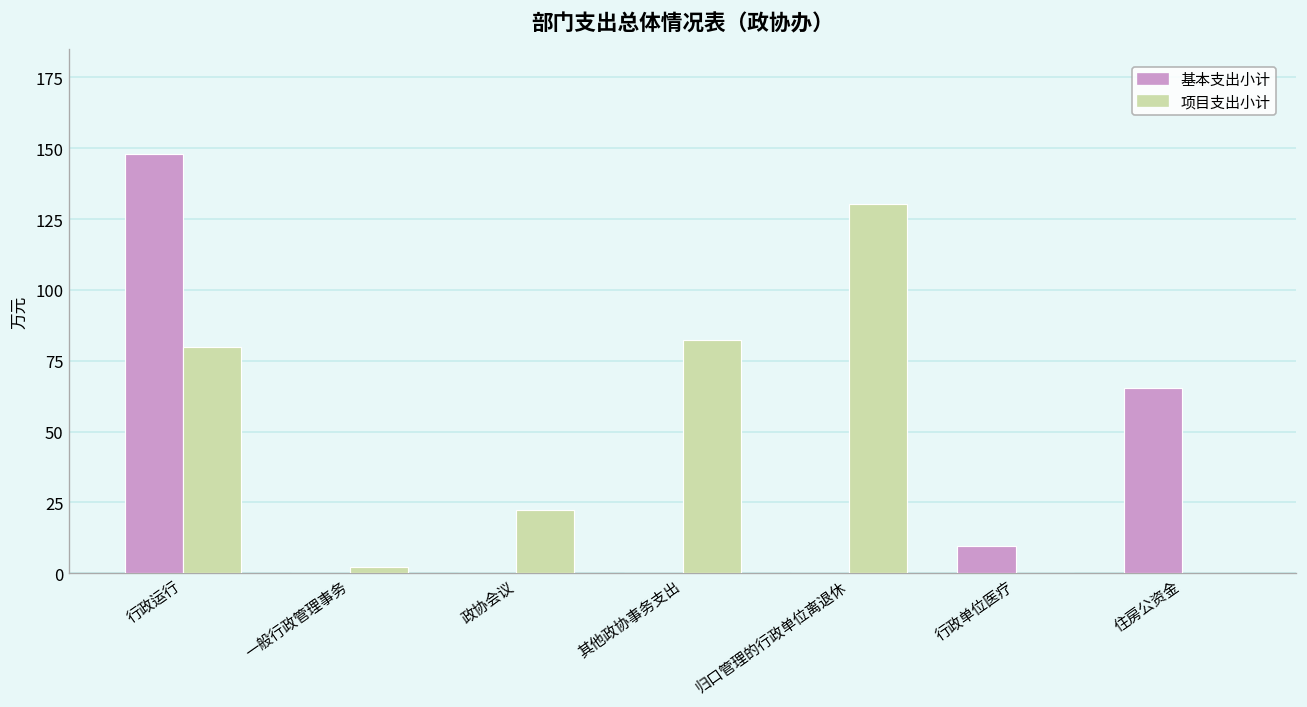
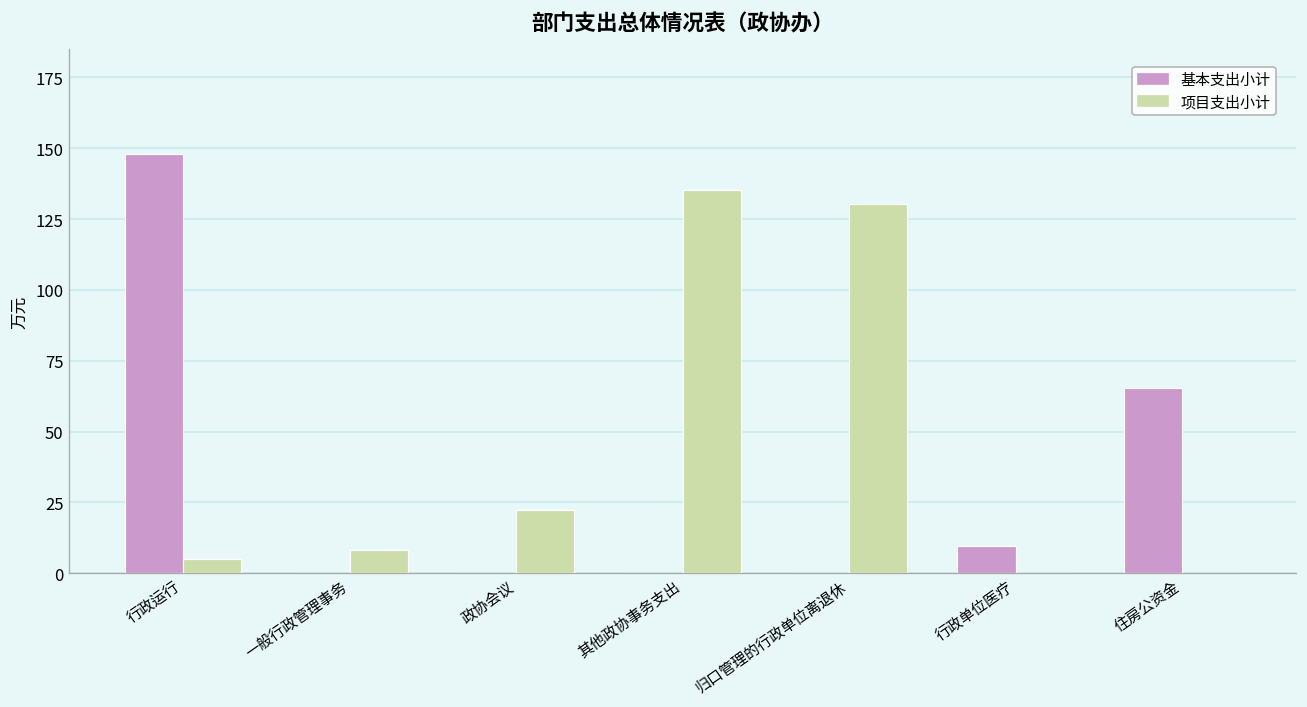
  {
    "基本支出小计": {
      "行政运行": 148,
      "一般行政管理事务": 0,
      "政协会议": 0,
      "其他政协事务支出": 0,
      "归口管理的行政单位离退休": 0,
      "行政单位医疗": 10,
      "住房公资金": 66
    },
    "项目支出小计": {
-     "行政运行": 80,
-     "一般行政管理事务": 2,
+     "行政运行": 5,
+     "一般行政管理事务": 8,
      "政协会议": 22,
-     "其他政协事务支出": 82,
+     "其他政协事务支出": 135,
      "归口管理的行政单位离退休": 130,
      "行政单位医疗": 0,
      "住房公资金": 0
    }
  }
